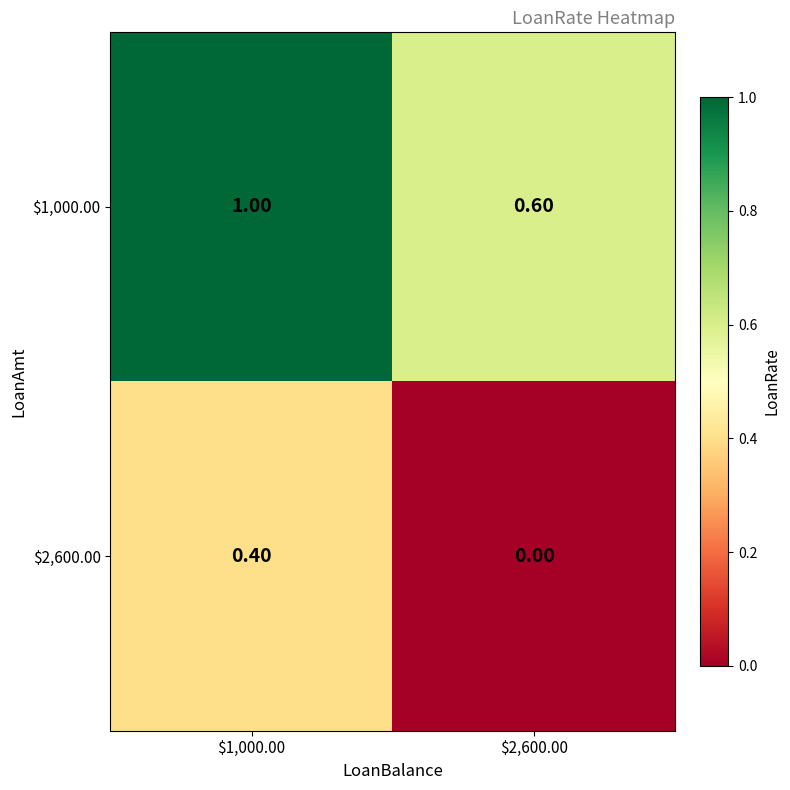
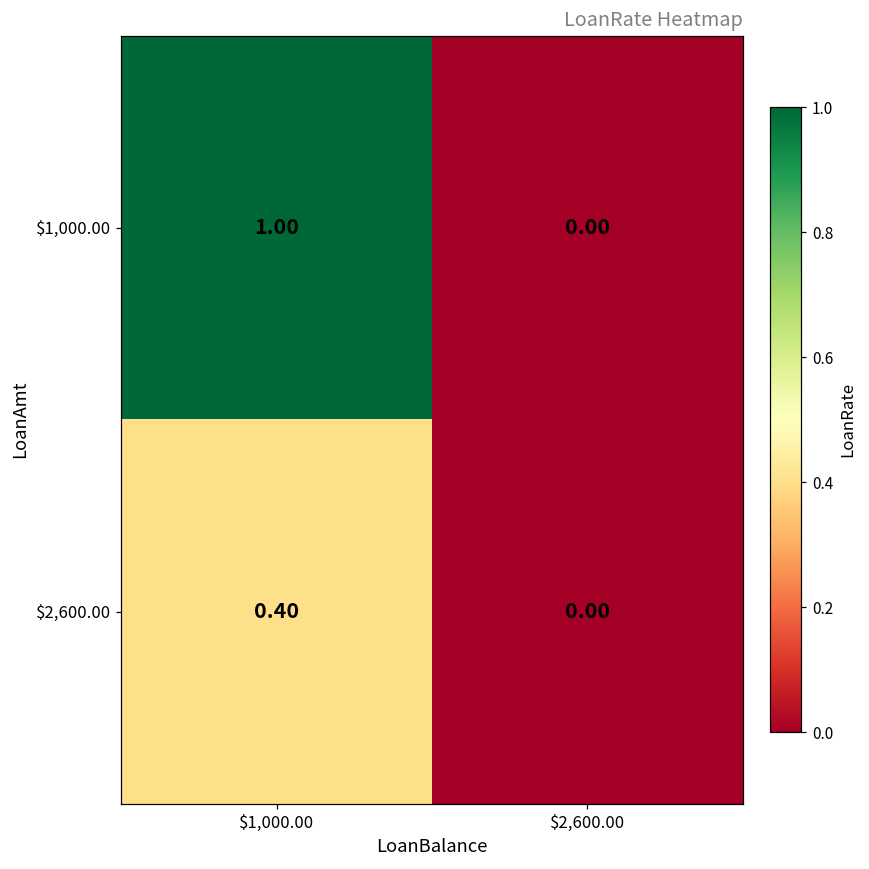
  {
    "$1,000.00": {
      "$1,000.00": 1.00,
-     "$2,600.00": 0.60
+     "$2,600.00": 0.00
    },
    "$2,600.00": {
      "$1,000.00": 0.40,
      "$2,600.00": 0.00
    }
  }
